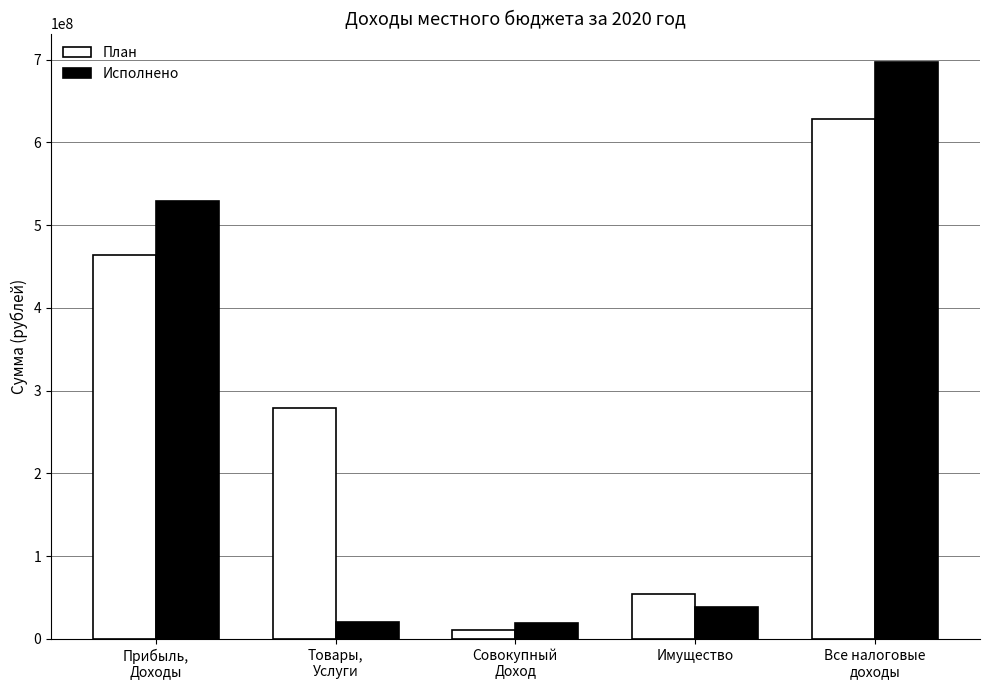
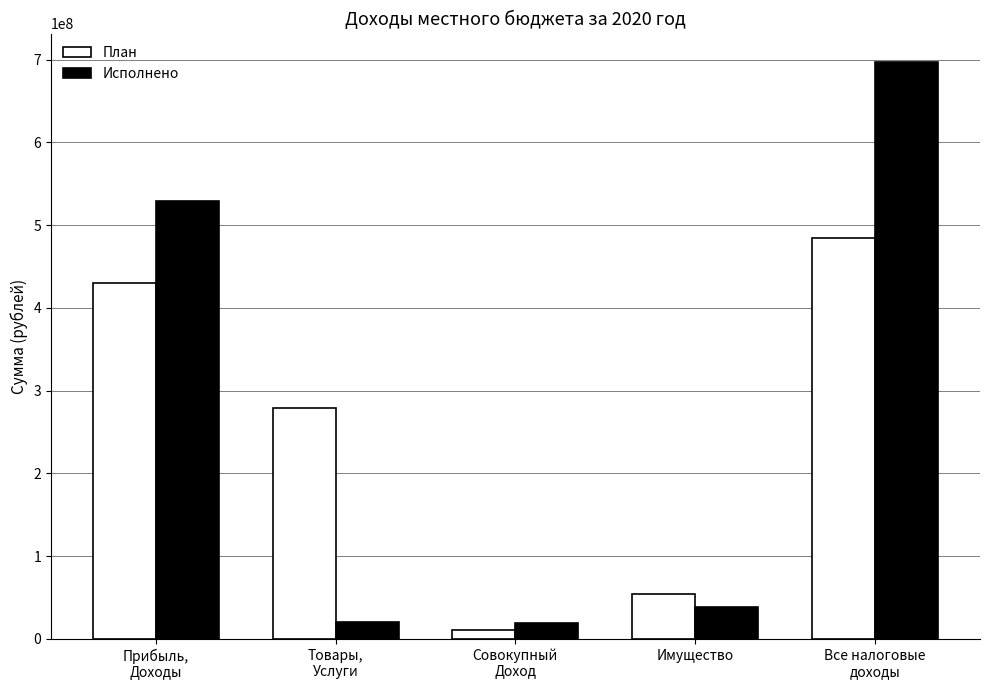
  {
    "План": {
-     "Прибыль, Доходы": 460000000,
+     "Прибыль, Доходы": 430000000,
      "Товары, Услуги": 280000000,
      "Совокупный Доход": 10000000,
      "Имущество": 50000000,
-     "Все налоговые доходы": 630000000
+     "Все налоговые доходы": 480000000
    },
    "Исполнено": {
      "Прибыль, Доходы": 530000000,
      "Товары, Услуги": 20000000,
      "Совокупный Доход": 20000000,
      "Имущество": 40000000,
      "Все налоговые доходы": 700000000
    }
  }
